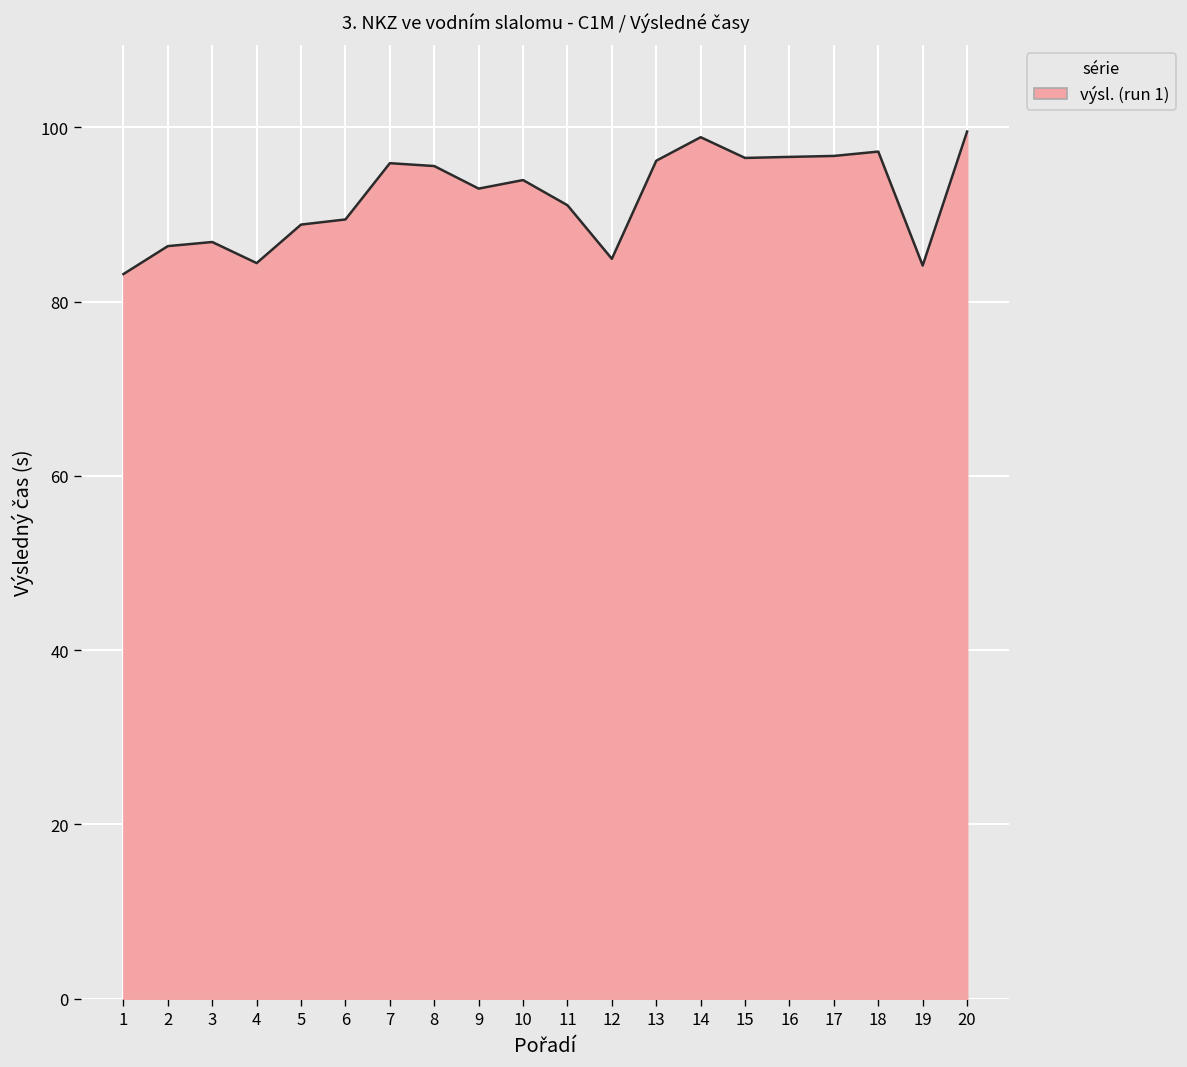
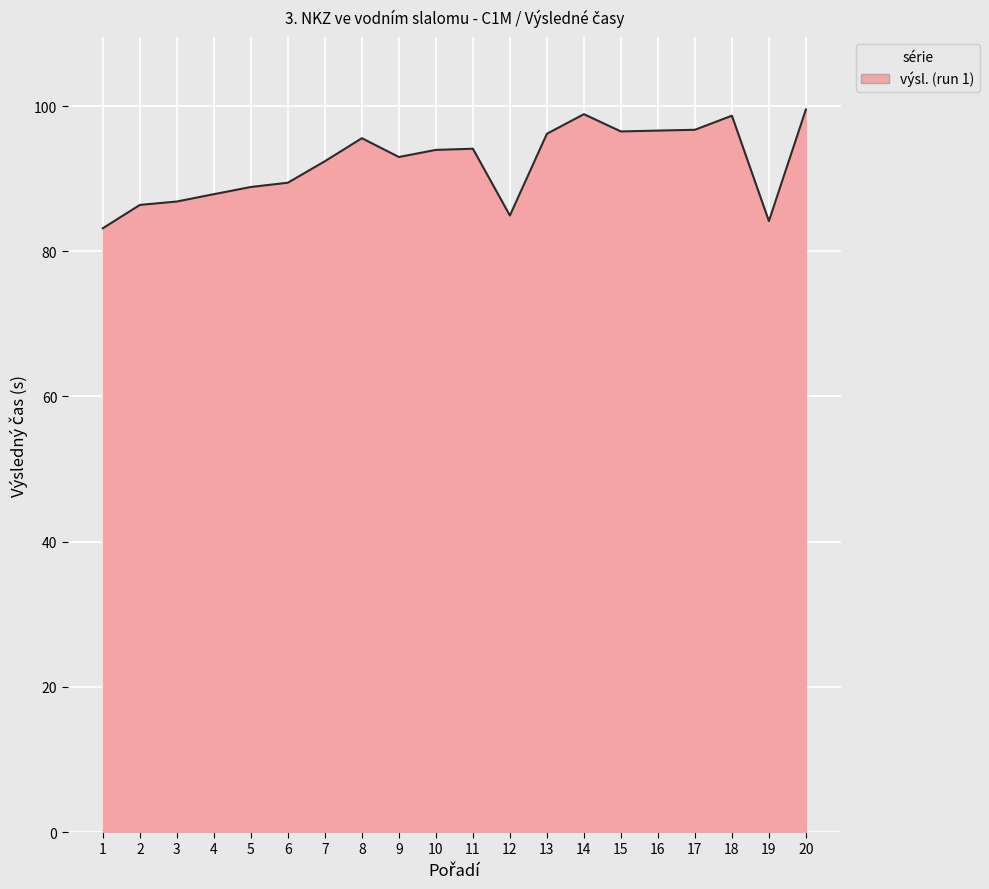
  {
    "1": 83,
    "2": 86,
    "3": 87,
-   "4": 84,
+   "4": 88,
    "5": 89,
    "6": 89,
-   "7": 96,
+   "7": 92,
    "8": 96,
    "9": 93,
    "10": 94,
-   "11": 91,
+   "11": 94,
    "12": 85,
    "13": 96,
    "14": 99,
    "15": 97,
    "16": 97,
    "17": 97,
-   "18": 97,
+   "18": 99,
    "19": 84,
    "20": 100
  }
